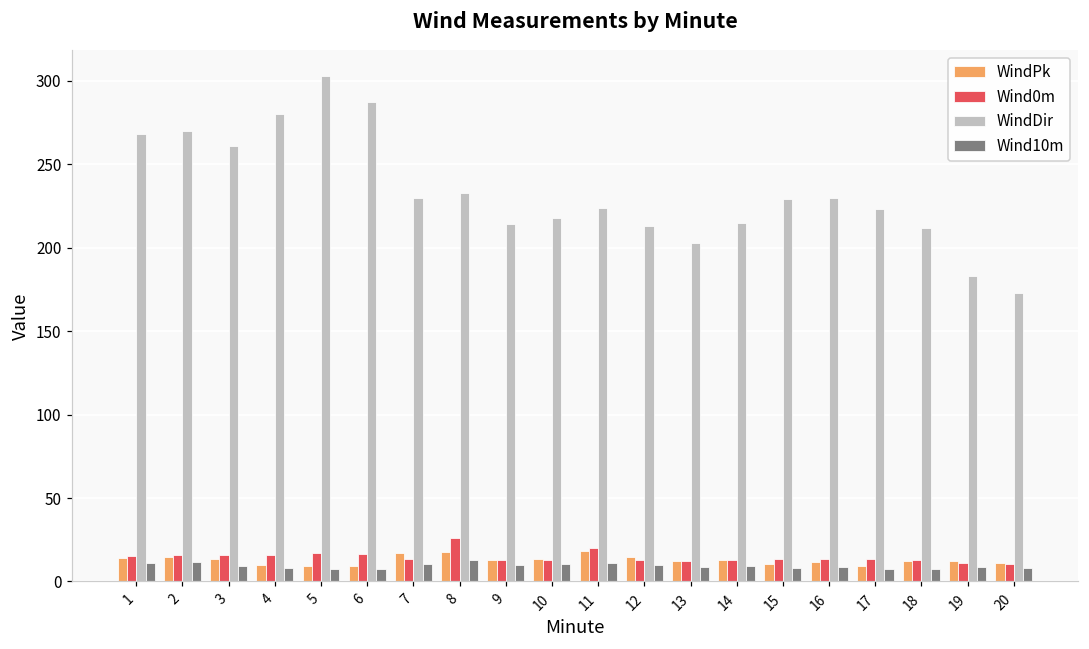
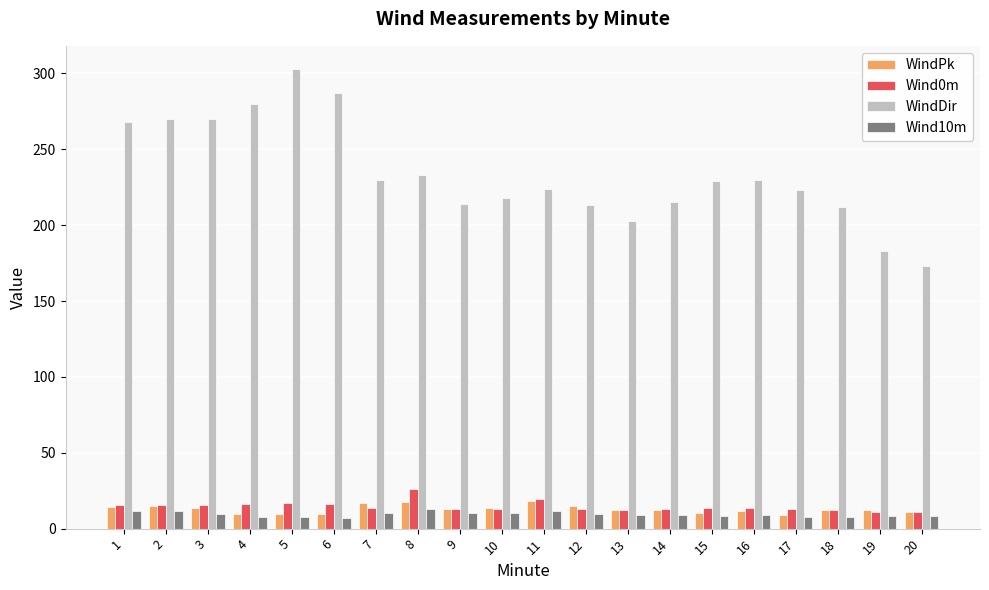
  {
    "WindPk": {
      "1": 14,
      "2": 15,
      "3": 13,
      "4": 10,
      "5": 9,
      "6": 9,
      "7": 17,
      "8": 18,
      "9": 13,
      "10": 14,
      "11": 18,
      "12": 15,
      "13": 12,
      "14": 13,
      "15": 11,
      "16": 11,
      "17": 9,
      "18": 13,
      "19": 13,
      "20": 11
    },
    "Wind0m": {
      "1": 15,
      "2": 16,
      "3": 16,
      "4": 16,
      "5": 17,
      "6": 16,
      "7": 14,
      "8": 26,
      "9": 13,
      "10": 13,
      "11": 20,
      "12": 13,
      "13": 12,
      "14": 13,
      "15": 14,
      "16": 14,
      "17": 13,
      "18": 13,
      "19": 11,
      "20": 11
    },
    "WindDir": {
      "1": 268,
      "2": 270,
-     "3": 261,
+     "3": 270,
      "4": 280,
      "5": 303,
      "6": 287,
      "7": 230,
      "8": 233,
      "9": 214,
      "10": 218,
      "11": 224,
      "12": 213,
      "13": 203,
      "14": 215,
      "15": 229,
      "16": 230,
      "17": 223,
      "18": 212,
      "19": 183,
      "20": 173
    },
    "Wind10m": {
      "1": 11,
      "2": 11,
      "3": 9,
      "4": 8,
      "5": 8,
      "6": 7,
      "7": 11,
      "8": 13,
      "9": 10,
      "10": 10,
      "11": 11,
      "12": 10,
      "13": 9,
      "14": 9,
      "15": 8,
      "16": 9,
      "17": 8,
      "18": 7,
      "19": 8,
      "20": 8
    }
  }
